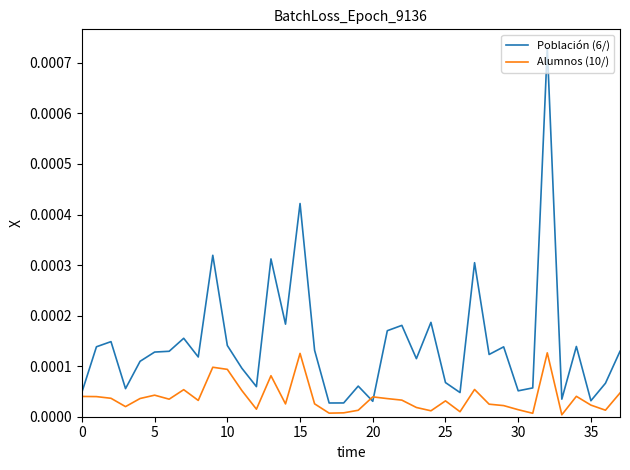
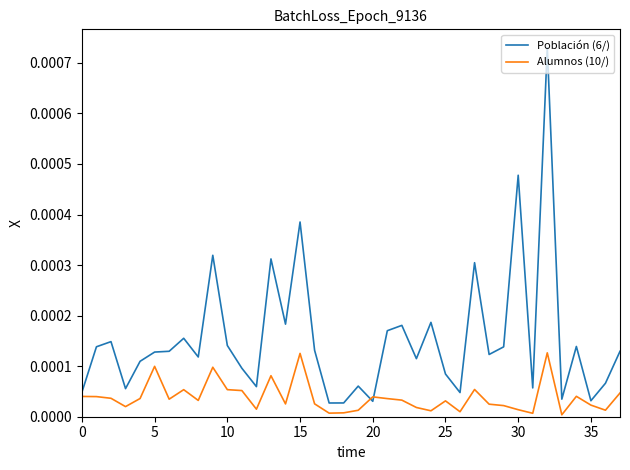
  {
    "Población (6/)": {
      "0": 0.00005,
      "5": 0.00013,
      "10": 0.00014,
-     "15": 0.00042,
+     "15": 0.00039,
      "20": 0.00003,
-     "25": 0.00007,
-     "30": 0.00005,
+     "25": 0.00008,
+     "30": 0.00048,
      "35": 0.00003
    },
    "Alumnos (10/)": {
      "0": 0.00004,
-     "5": 0.00004,
-     "10": 0.00009,
+     "5": 0.00010,
+     "10": 0.00005,
      "15": 0.00013,
      "20": 0.00004,
      "25": 0.00003,
      "30": 0.00001,
      "35": 0.00002
    }
  }
